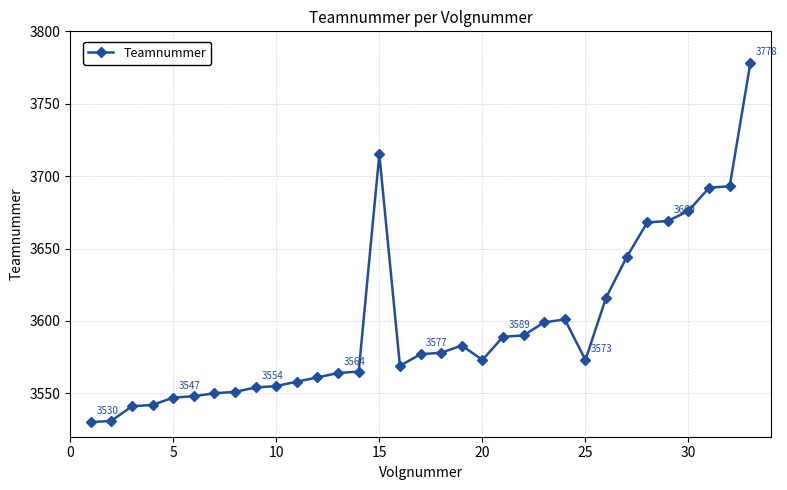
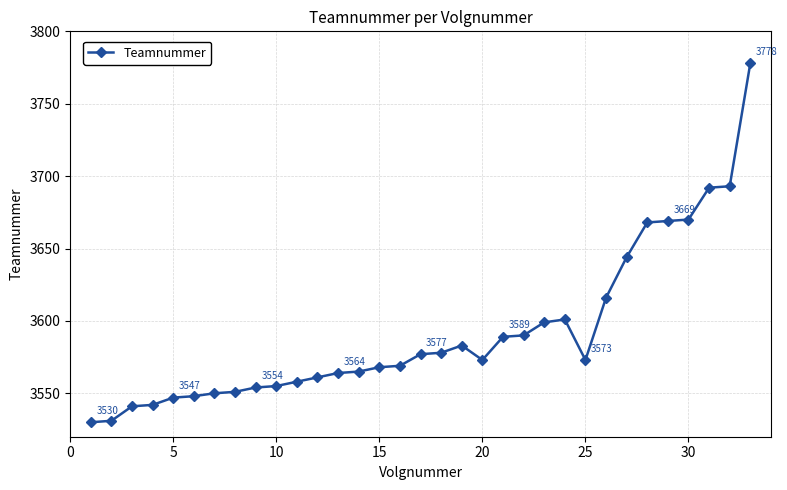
  {
-   "15": 3715,
+   "15": 3568,
    "20": 3573,
-   "30": 3676
+   "30": 3670
  }
